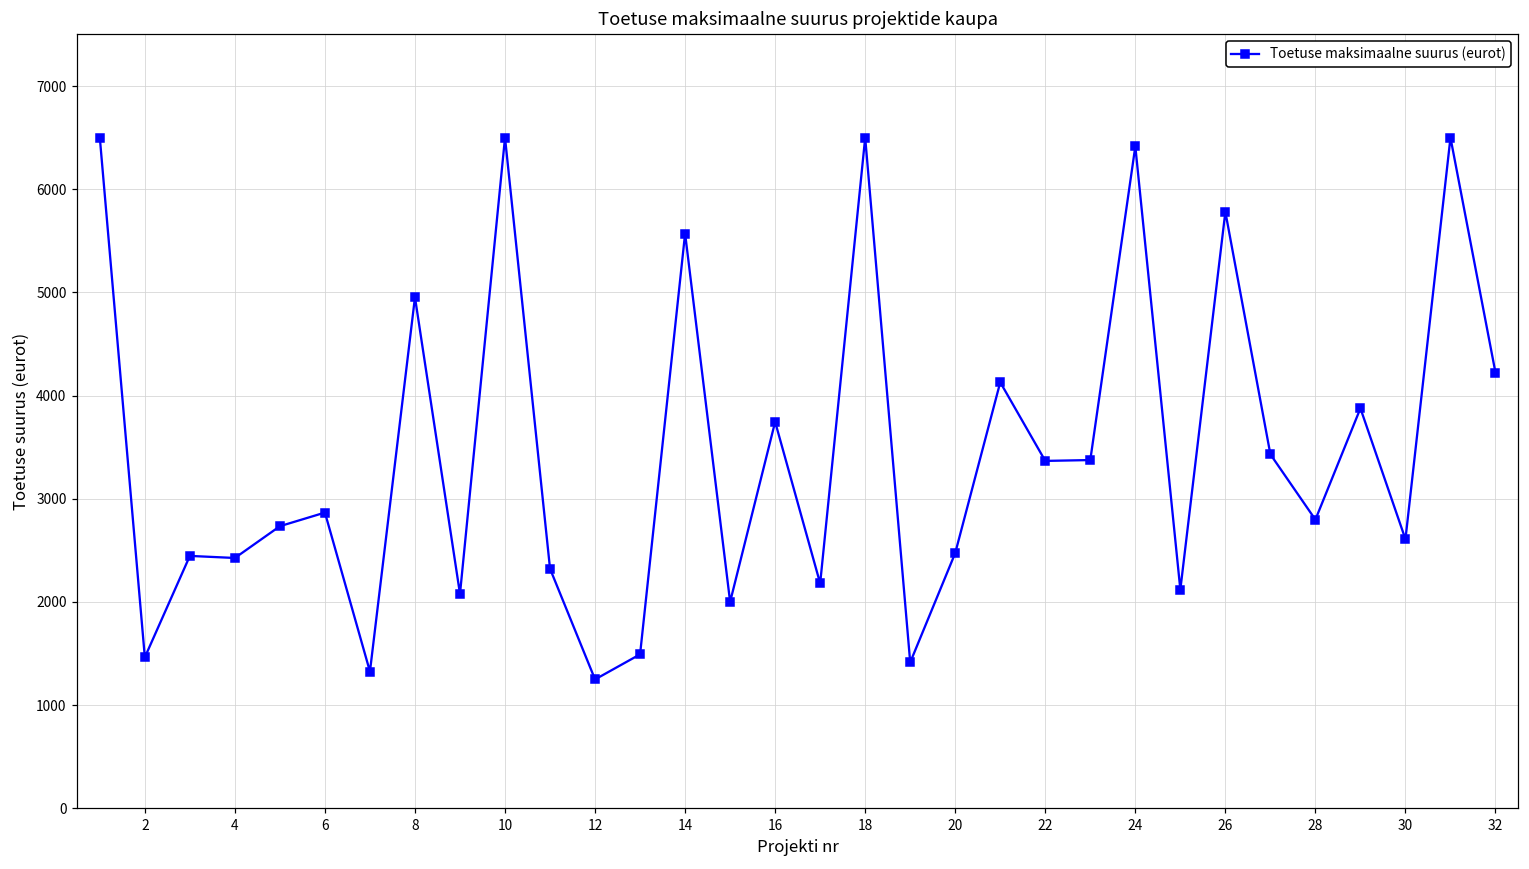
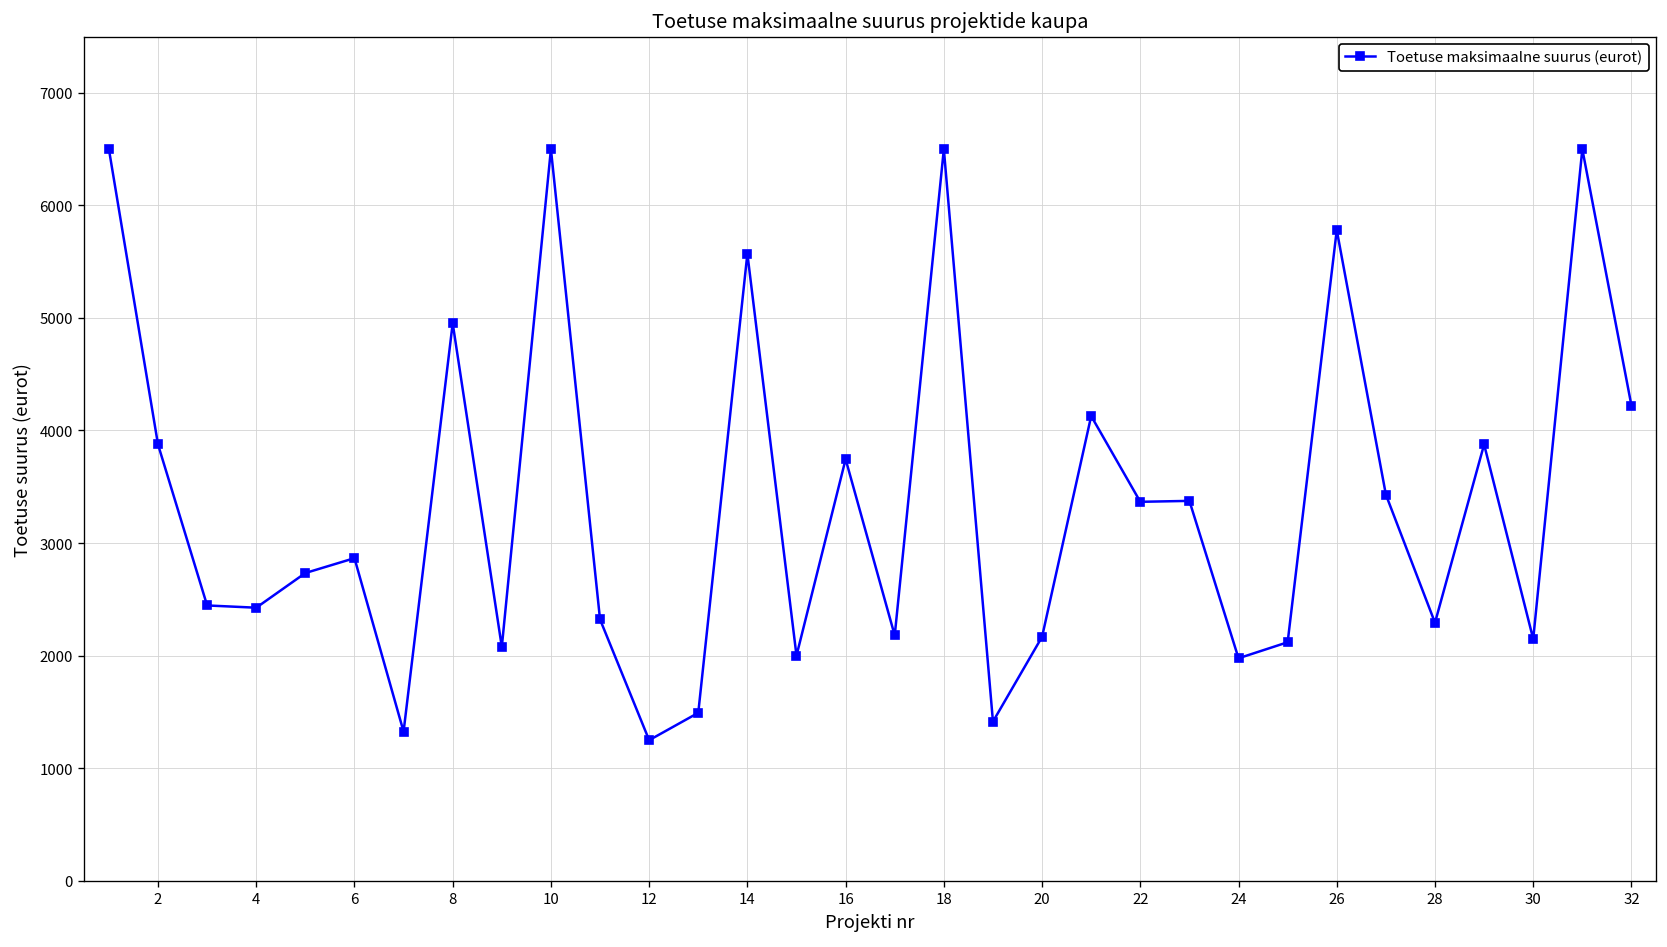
  {
-   "2": 1500,
+   "2": 3900,
    "4": 2400,
    "6": 2900,
    "8": 5000,
    "10": 6500,
    "12": 1200,
    "14": 5600,
    "16": 3700,
    "18": 6500,
-   "20": 2500,
+   "20": 2200,
    "22": 3400,
-   "24": 6400,
+   "24": 2000,
    "26": 5800,
-   "28": 2800,
-   "30": 2600,
+   "28": 2300,
+   "30": 2100,
    "32": 4200
  }
